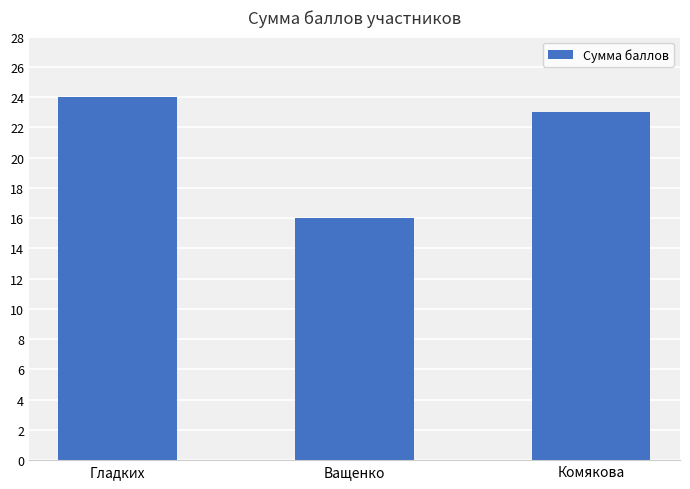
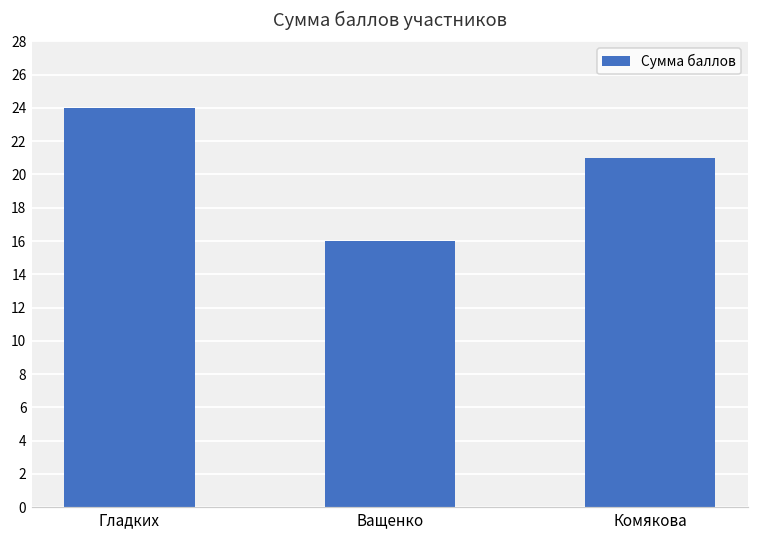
  {
    "Гладких": 24,
    "Ващенко": 16,
-   "Комякова": 23
+   "Комякова": 21
  }
